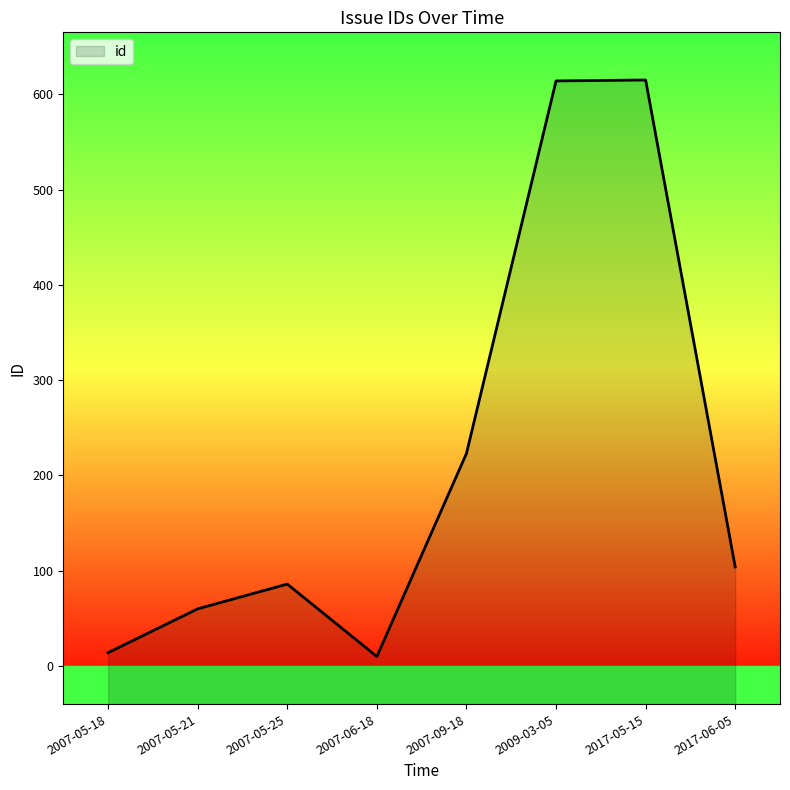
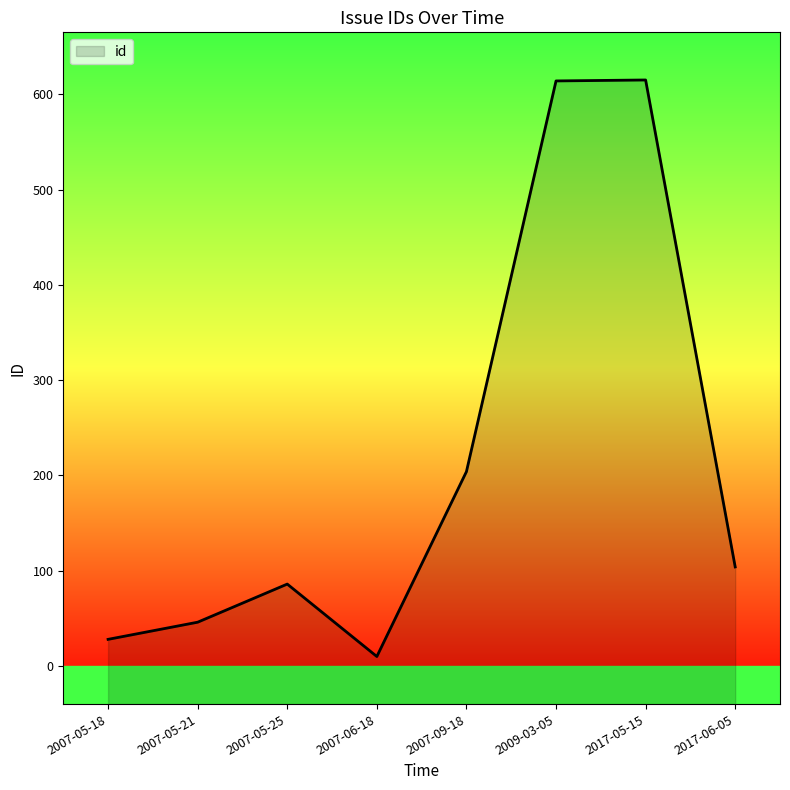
  {
-   "2007-05-18": 10,
-   "2007-05-21": 60,
+   "2007-05-18": 30,
+   "2007-05-21": 50,
    "2007-05-25": 90,
    "2007-06-18": 10,
-   "2007-09-18": 220,
+   "2007-09-18": 200,
    "2009-03-05": 610,
    "2017-05-15": 620,
    "2017-06-05": 100
  }
